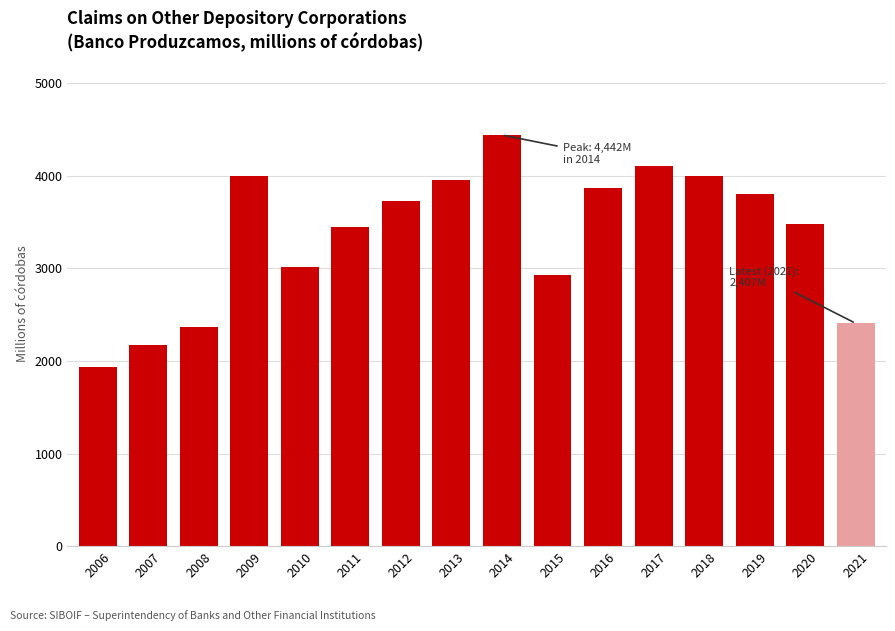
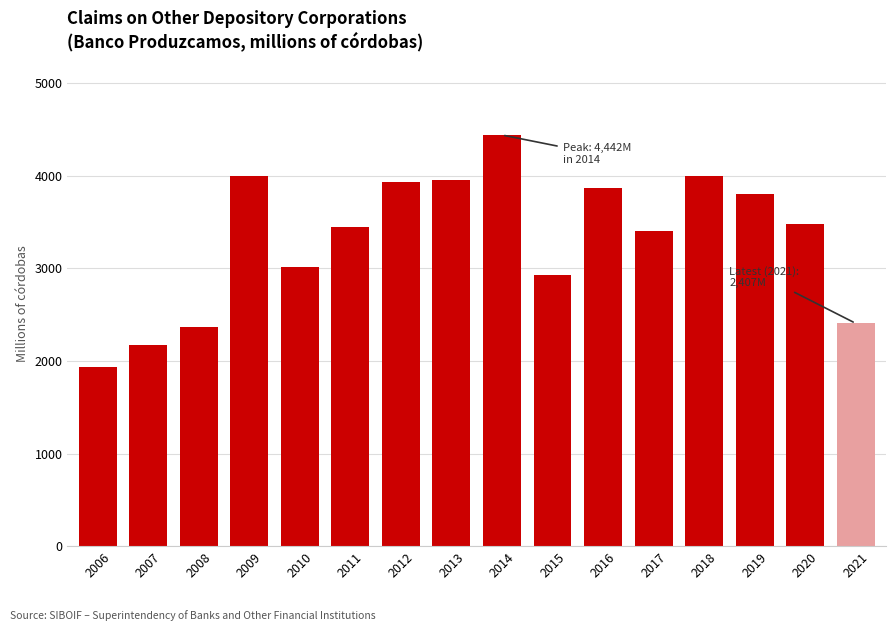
  {
    "2006": 1900,
    "2007": 2200,
    "2008": 2400,
    "2009": 4000,
    "2010": 3000,
    "2011": 3500,
-   "2012": 3700,
+   "2012": 3900,
    "2013": 4000,
    "2015": 2900,
    "2016": 3900,
-   "2017": 4100,
+   "2017": 3400,
    "2018": 4000,
    "2019": 3800
  }
